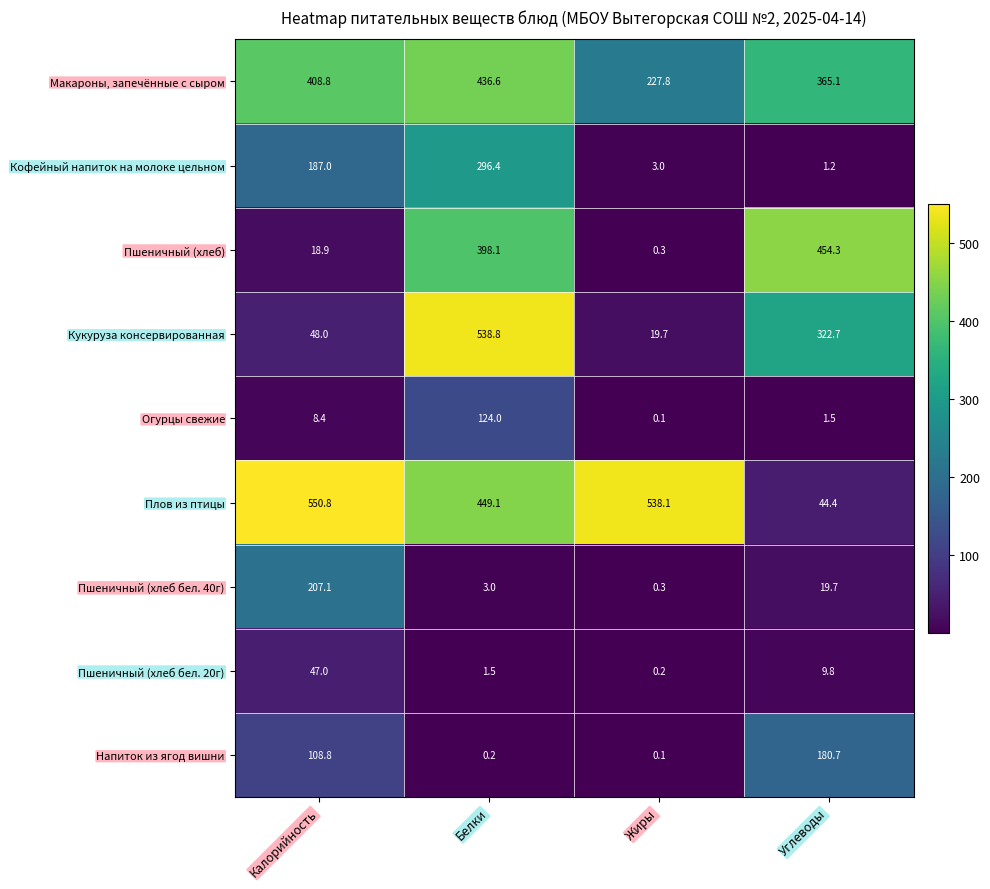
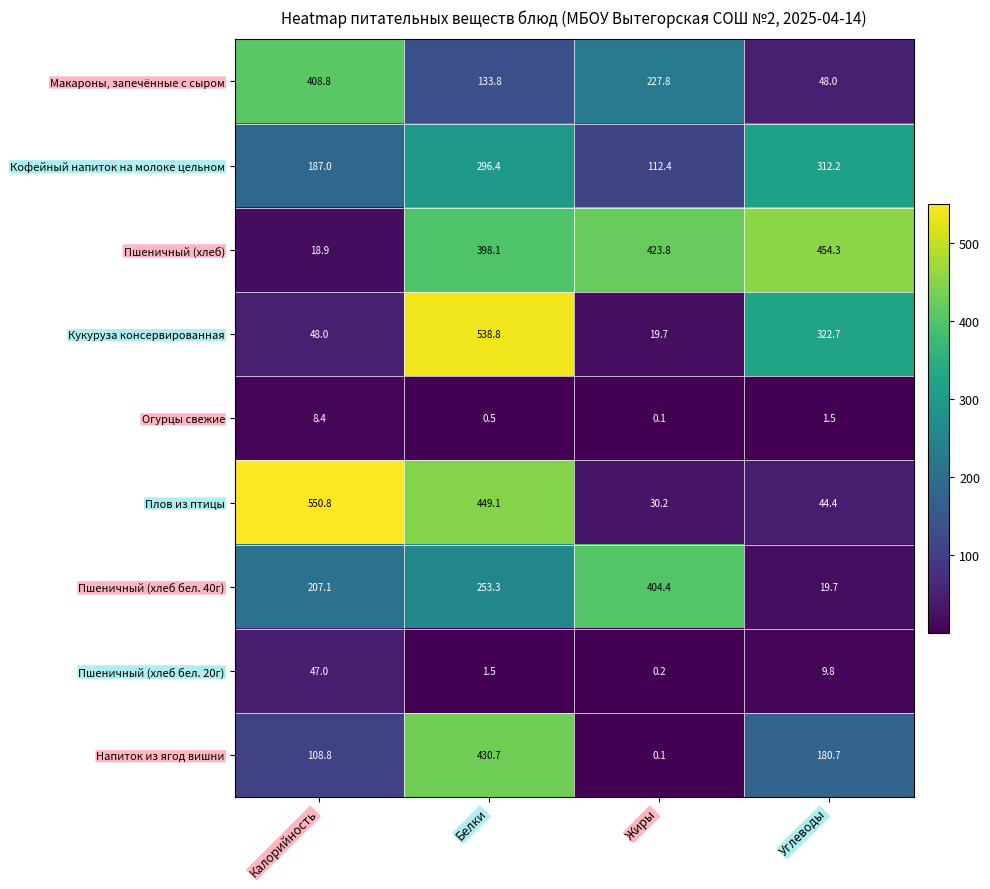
  {
    "Макароны, запечённые с сыром": {
      "Калорийность": 408.8,
-     "Белки": 436.6,
+     "Белки": 133.8,
      "Жиры": 227.8,
-     "Углеводы": 365.1
+     "Углеводы": 48.0
    },
    "Кофейный напиток на молоке цельном": {
      "Калорийность": 187.0,
      "Белки": 296.4,
-     "Жиры": 3.0,
-     "Углеводы": 1.2
+     "Жиры": 112.4,
+     "Углеводы": 312.2
    },
    "Пшеничный (хлеб)": {
      "Калорийность": 18.9,
      "Белки": 398.1,
-     "Жиры": 0.3,
+     "Жиры": 423.8,
      "Углеводы": 454.3
    },
    "Кукуруза консервированная": {
      "Калорийность": 48.0,
      "Белки": 538.8,
      "Жиры": 19.7,
      "Углеводы": 322.7
    },
    "Огурцы свежие": {
      "Калорийность": 8.4,
-     "Белки": 124.0,
+     "Белки": 0.5,
      "Жиры": 0.1,
      "Углеводы": 1.5
    },
    "Плов из птицы": {
      "Калорийность": 550.8,
      "Белки": 449.1,
-     "Жиры": 538.1,
+     "Жиры": 30.2,
      "Углеводы": 44.4
    },
    "Пшеничный (хлеб бел. 40г)": {
      "Калорийность": 207.1,
-     "Белки": 3.0,
-     "Жиры": 0.3,
+     "Белки": 253.3,
+     "Жиры": 404.4,
      "Углеводы": 19.7
    },
    "Пшеничный (хлеб бел. 20г)": {
      "Калорийность": 47.0,
      "Белки": 1.5,
      "Жиры": 0.2,
      "Углеводы": 9.8
    },
    "Напиток из ягод вишни": {
      "Калорийность": 108.8,
-     "Белки": 0.2,
+     "Белки": 430.7,
      "Жиры": 0.1,
      "Углеводы": 180.7
    }
  }
